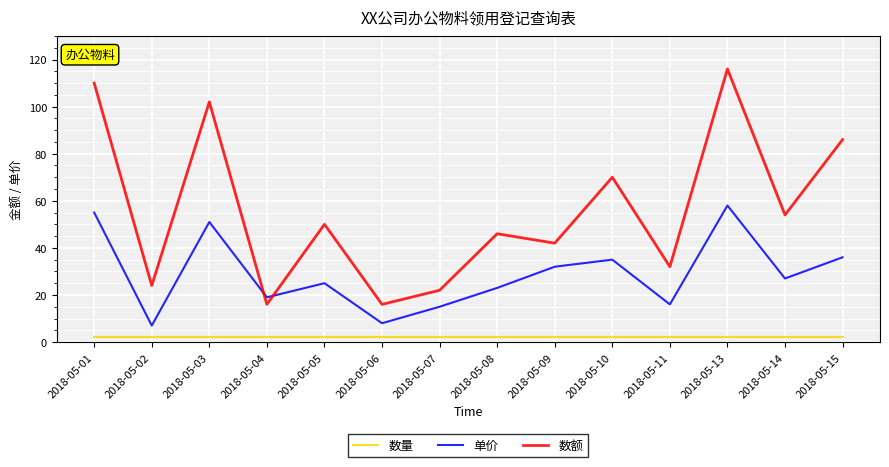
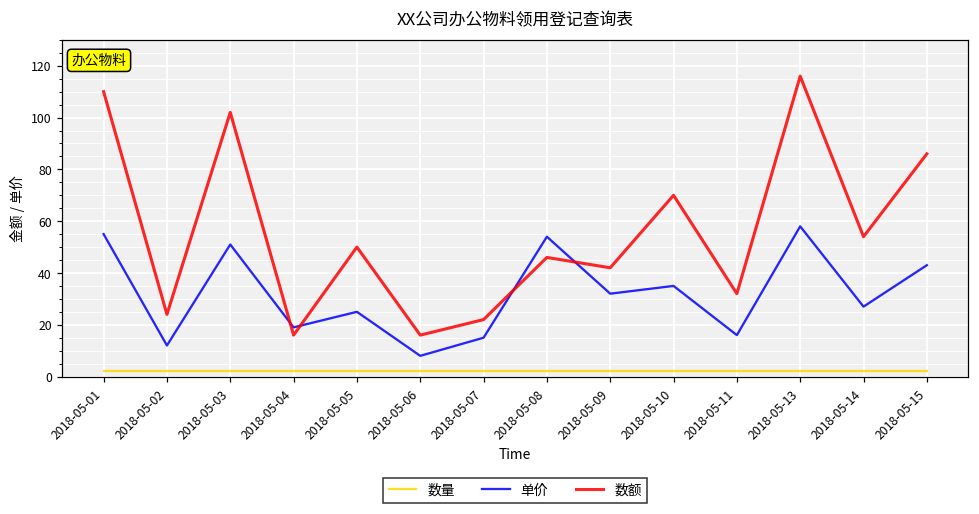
  {
    "数量": {
      "2018-05-01": 2,
      "2018-05-02": 2,
      "2018-05-03": 2,
      "2018-05-04": 2,
      "2018-05-05": 2,
      "2018-05-06": 2,
      "2018-05-07": 2,
      "2018-05-08": 2,
      "2018-05-09": 2,
      "2018-05-10": 2,
      "2018-05-11": 2,
      "2018-05-13": 2,
      "2018-05-14": 2,
      "2018-05-15": 2
    },
    "单价": {
      "2018-05-01": 55,
-     "2018-05-02": 7,
+     "2018-05-02": 12,
      "2018-05-03": 51,
      "2018-05-04": 19,
      "2018-05-05": 25,
      "2018-05-06": 8,
      "2018-05-07": 15,
-     "2018-05-08": 23,
+     "2018-05-08": 54,
      "2018-05-09": 32,
      "2018-05-10": 35,
      "2018-05-11": 16,
      "2018-05-13": 58,
      "2018-05-14": 27,
-     "2018-05-15": 36
+     "2018-05-15": 43
    },
    "数额": {
      "2018-05-01": 110,
      "2018-05-02": 24,
      "2018-05-03": 102,
      "2018-05-04": 16,
      "2018-05-05": 50,
      "2018-05-06": 16,
      "2018-05-07": 22,
      "2018-05-08": 46,
      "2018-05-09": 42,
      "2018-05-10": 70,
      "2018-05-11": 32,
      "2018-05-13": 116,
      "2018-05-14": 54,
      "2018-05-15": 86
    }
  }
